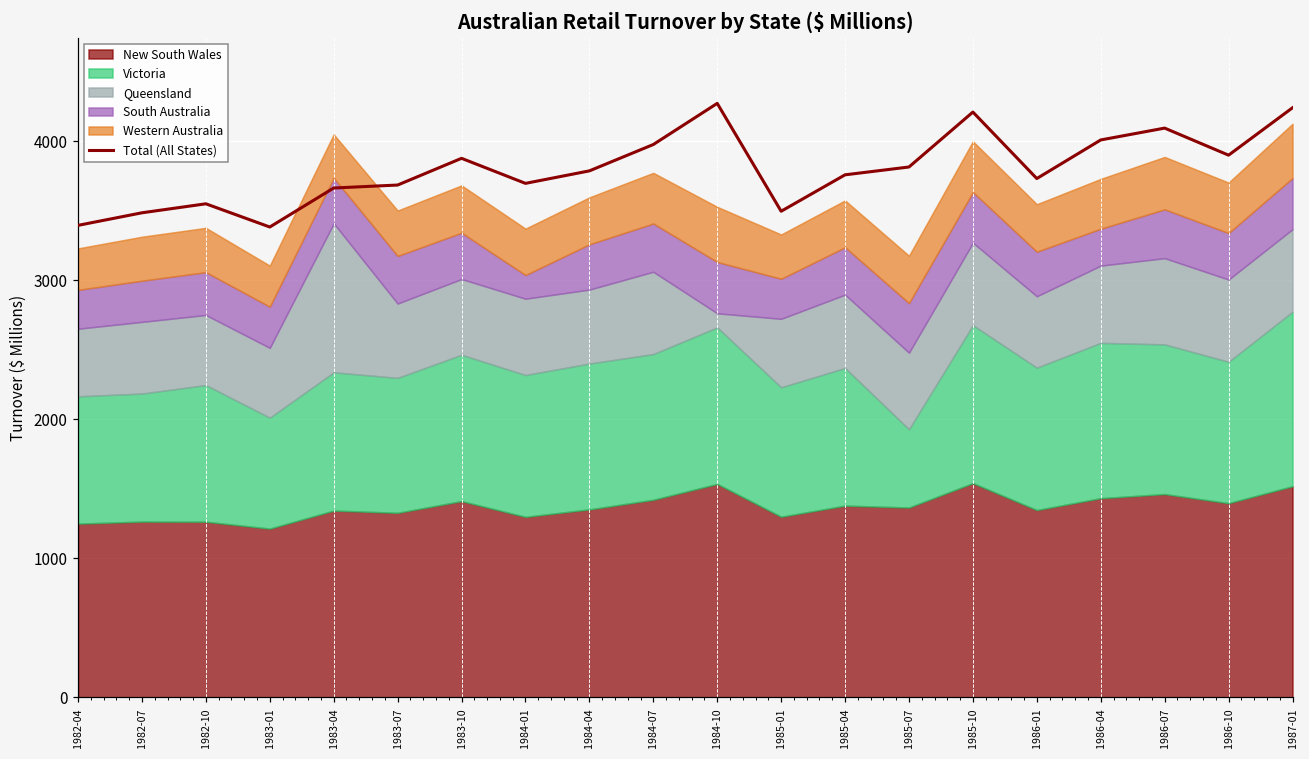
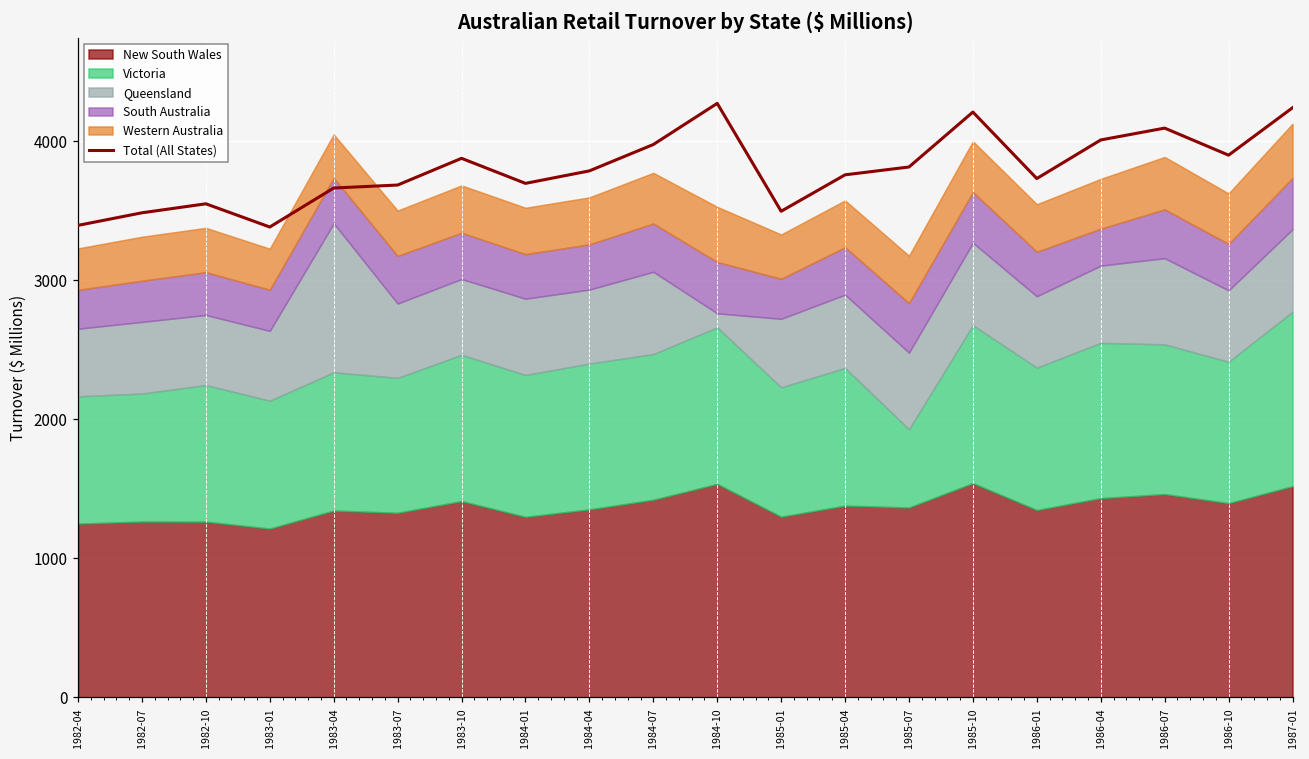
  {
    "Victoria": {
      "1982-04": 920,
      "1982-07": 920,
      "1982-10": 980,
-     "1983-01": 800,
+     "1983-01": 920,
      "1983-04": 990,
      "1983-07": 970,
      "1983-10": 1050,
      "1984-01": 1020,
      "1984-04": 1050,
      "1984-07": 1050,
      "1984-10": 1130,
      "1985-01": 930,
      "1985-04": 990,
      "1985-07": 560,
      "1985-10": 1140,
      "1986-01": 1020,
      "1986-04": 1120,
      "1986-07": 1080,
      "1986-10": 1020,
      "1987-01": 1260
    },
    "Queensland": {
      "1982-04": 490,
      "1982-07": 520,
      "1982-10": 500,
      "1983-01": 500,
      "1983-04": 1070,
      "1983-07": 530,
      "1983-10": 550,
      "1984-01": 550,
      "1984-04": 530,
      "1984-07": 590,
      "1984-10": 100,
      "1985-01": 490,
      "1985-04": 530,
      "1985-07": 550,
      "1985-10": 590,
      "1986-01": 510,
      "1986-04": 560,
      "1986-07": 620,
-     "1986-10": 590,
+     "1986-10": 510,
      "1987-01": 590
    },
    "South Australia": {
      "1982-04": 280,
      "1982-07": 300,
      "1982-10": 310,
      "1983-01": 300,
      "1983-04": 330,
      "1983-07": 340,
      "1983-10": 330,
-     "1984-01": 170,
+     "1984-01": 320,
      "1984-04": 330,
      "1984-07": 350,
      "1984-10": 370,
      "1985-01": 290,
      "1985-04": 340,
      "1985-07": 360,
      "1985-10": 360,
      "1986-01": 320,
      "1986-04": 270,
      "1986-07": 350,
      "1986-10": 330,
      "1987-01": 370
    },
    "Western Australia": {
      "1982-04": 300,
      "1982-07": 320,
      "1982-10": 320,
      "1983-01": 300,
      "1983-04": 310,
      "1983-07": 330,
      "1983-10": 340,
      "1984-01": 330,
      "1984-04": 340,
      "1984-07": 360,
      "1984-10": 400,
      "1985-01": 320,
      "1985-04": 340,
      "1985-07": 340,
      "1985-10": 370,
      "1986-01": 340,
      "1986-04": 360,
      "1986-07": 380,
      "1986-10": 360,
      "1987-01": 390
    }
  }
